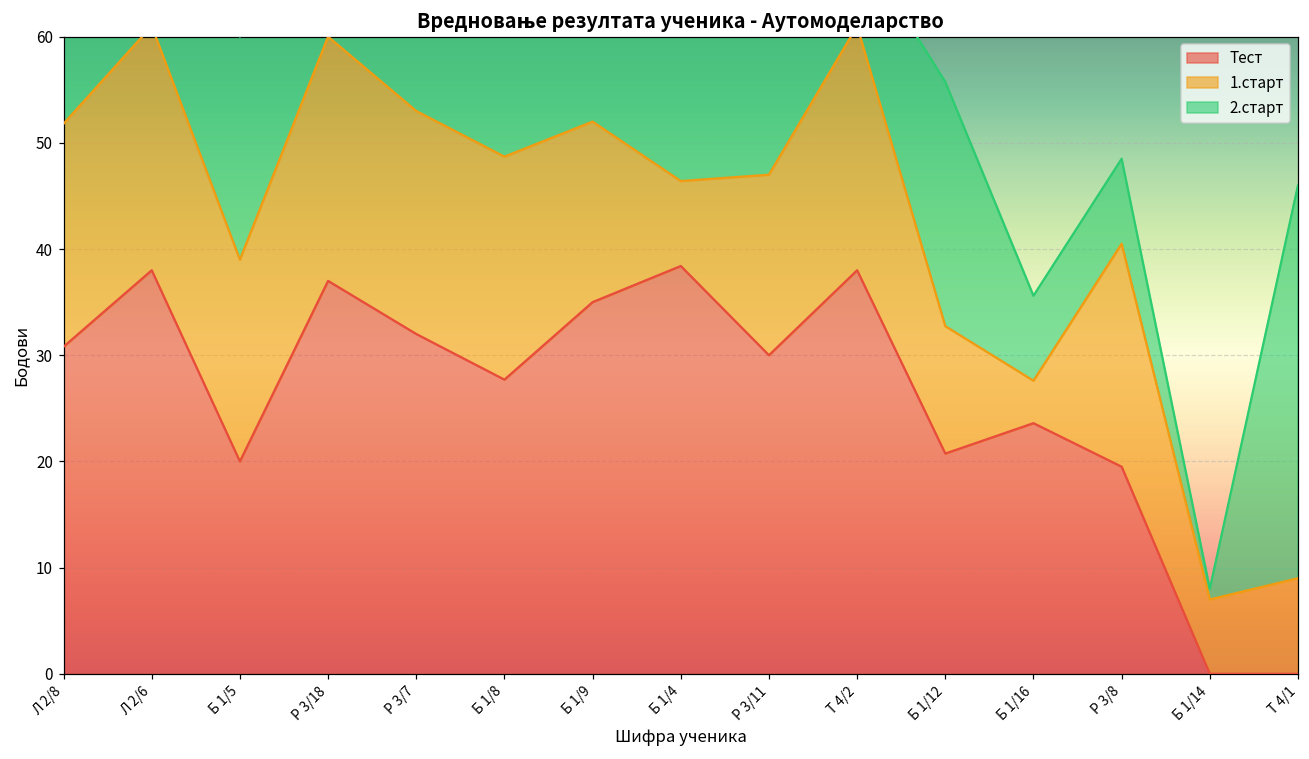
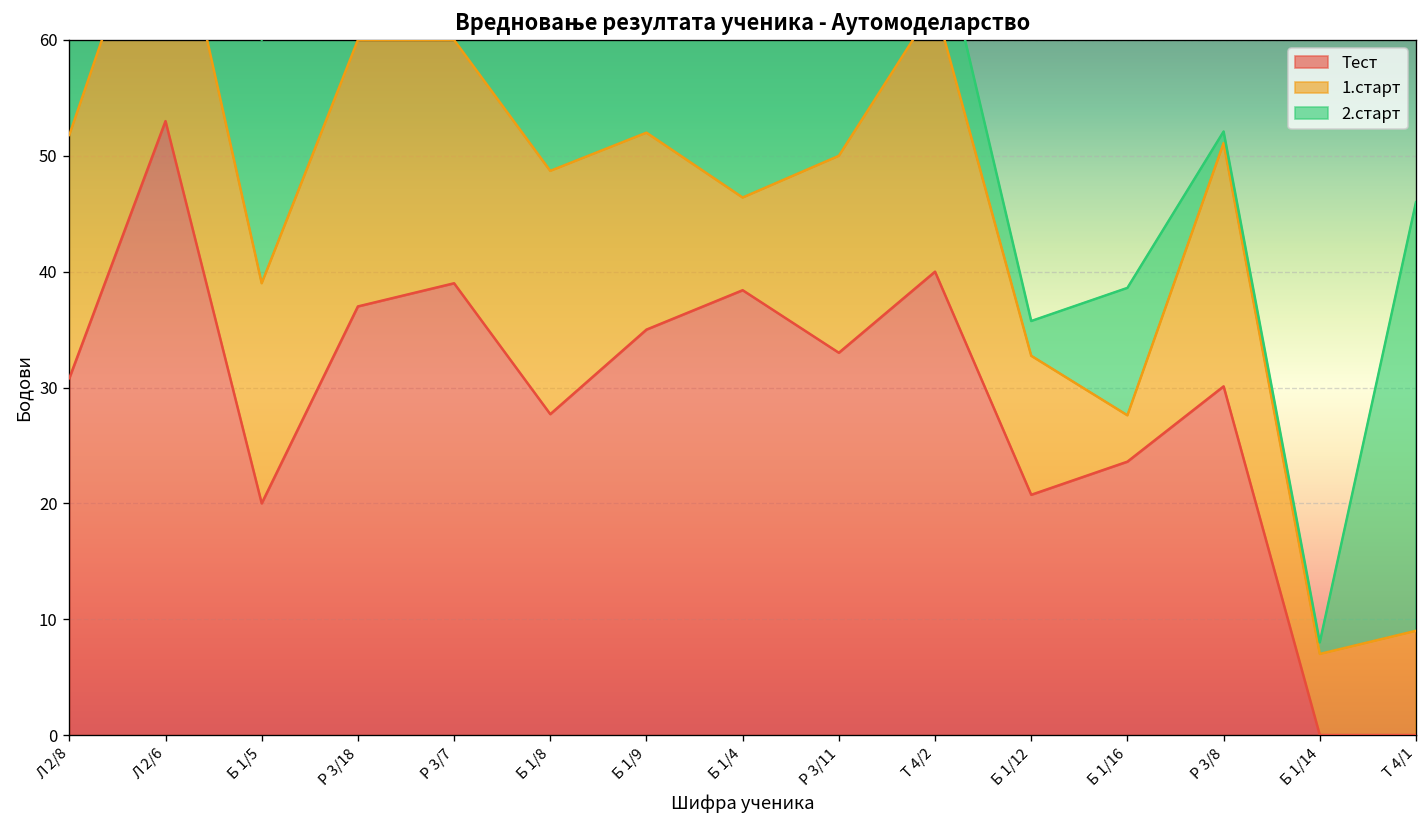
  {
    "Тест": {
      "Л 2/8": 31,
-     "Л 2/6": 38,
+     "Л 2/6": 53,
      "Б 1/5": 20,
      "Р 3/18": 37,
-     "Р 3/7": 32,
+     "Р 3/7": 39,
      "Б 1/8": 28,
      "Б 1/9": 35,
      "Б 1/4": 38,
-     "Р 3/11": 30,
-     "Т 4/2": 38,
+     "Р 3/11": 33,
+     "Т 4/2": 40,
      "Б 1/12": 21,
      "Б 1/16": 24,
-     "Р 3/8": 20,
+     "Р 3/8": 30,
      "Б 1/14": 0,
      "Т 4/1": 0
    },
    "1.старт": {
      "Л 2/8": 21,
      "Б 1/5": 19,
      "Р 3/18": 23,
      "Р 3/7": 21,
      "Б 1/8": 21,
      "Б 1/9": 17,
      "Б 1/4": 8,
      "Р 3/11": 17,
      "Б 1/12": 12,
      "Б 1/16": 4,
      "Р 3/8": 21,
      "Б 1/14": 7,
      "Т 4/1": 9
    },
    "2.старт": {
      "Б 1/5": 21,
-     "Б 1/12": 23,
-     "Б 1/16": 8,
-     "Р 3/8": 8,
+     "Б 1/12": 3,
+     "Б 1/16": 11,
+     "Р 3/8": 1,
      "Б 1/14": 1,
      "Т 4/1": 37
    }
  }
